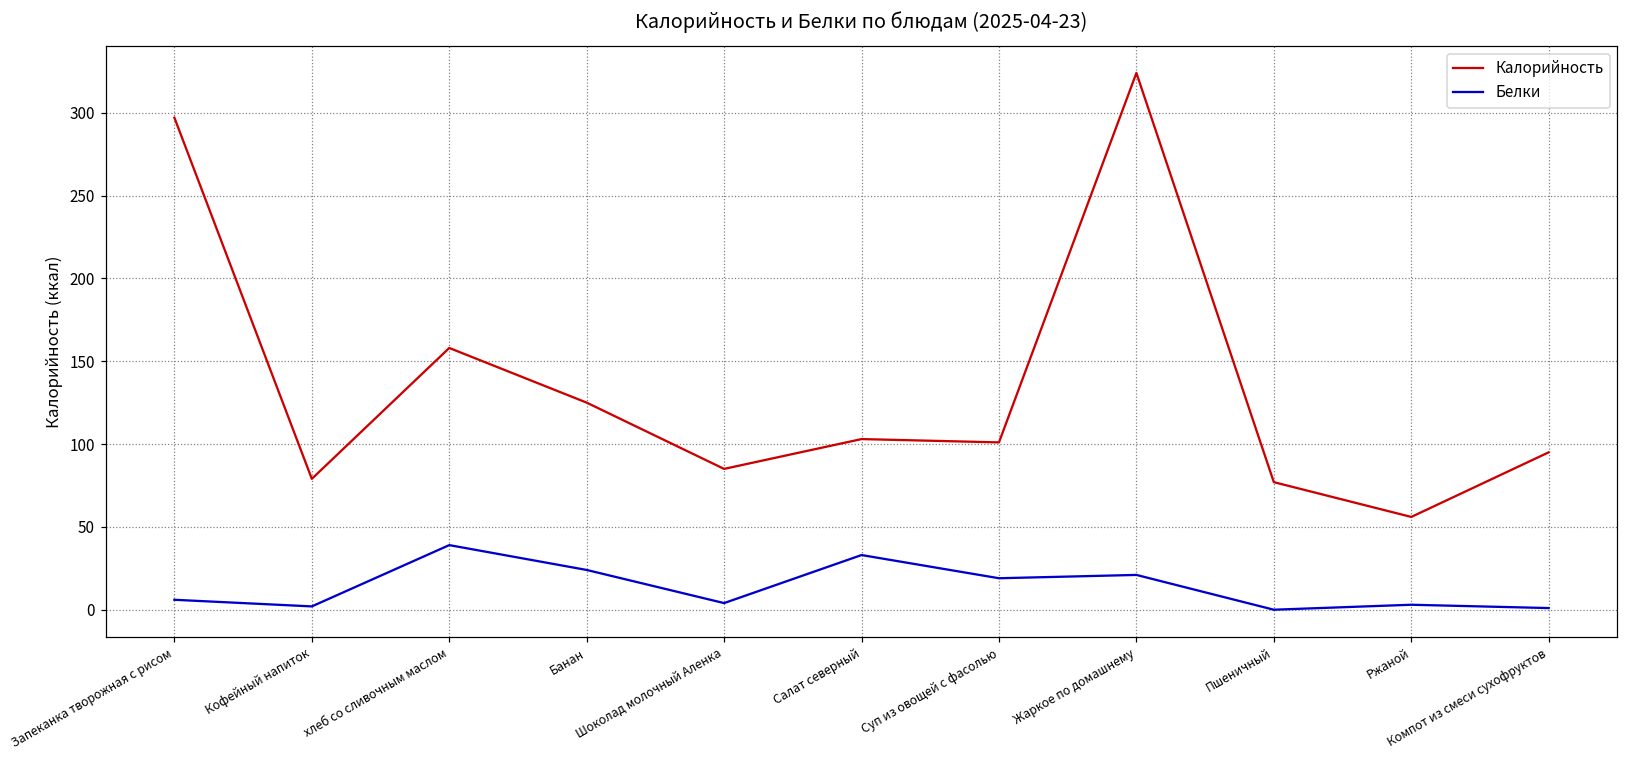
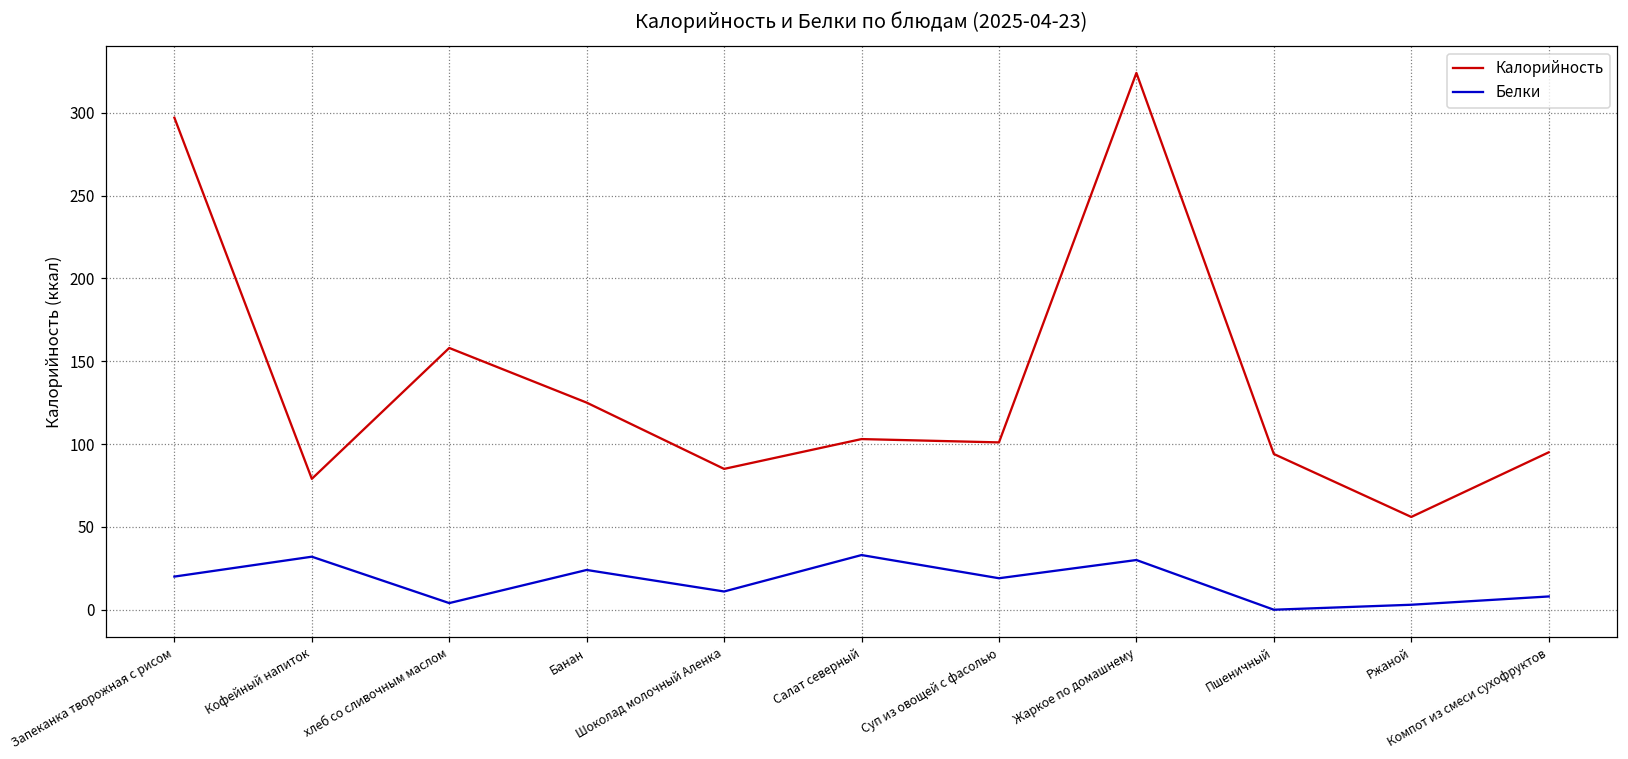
  {
    "Калорийность": {
      "Запеканка творожная с рисом": 297,
      "Кофейный напиток": 79,
      "хлеб со сливочным маслом": 158,
      "Банан": 125,
      "Шоколад молочный Аленка": 85,
      "Салат северный": 103,
      "Суп из овощей с фасолью": 101,
      "Жаркое по домашнему": 324,
-     "Пшеничный": 77,
+     "Пшеничный": 94,
      "Ржаной": 56,
      "Компот из смеси сухофруктов": 95
    },
    "Белки": {
-     "Запеканка творожная с рисом": 6,
-     "Кофейный напиток": 2,
-     "хлеб со сливочным маслом": 39,
+     "Запеканка творожная с рисом": 20,
+     "Кофейный напиток": 32,
+     "хлеб со сливочным маслом": 4,
      "Банан": 24,
-     "Шоколад молочный Аленка": 4,
+     "Шоколад молочный Аленка": 11,
      "Салат северный": 33,
      "Суп из овощей с фасолью": 19,
-     "Жаркое по домашнему": 21,
+     "Жаркое по домашнему": 30,
      "Пшеничный": 0,
      "Ржаной": 3,
-     "Компот из смеси сухофруктов": 1
+     "Компот из смеси сухофруктов": 8
    }
  }
